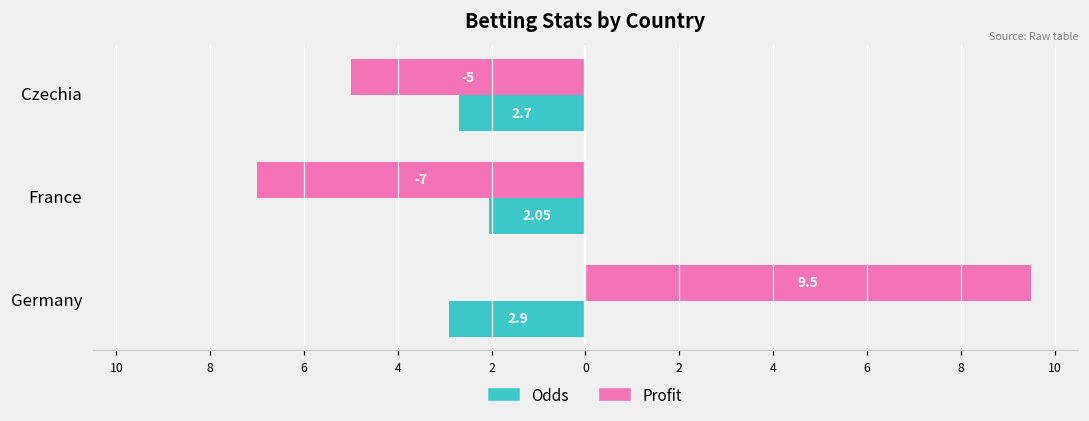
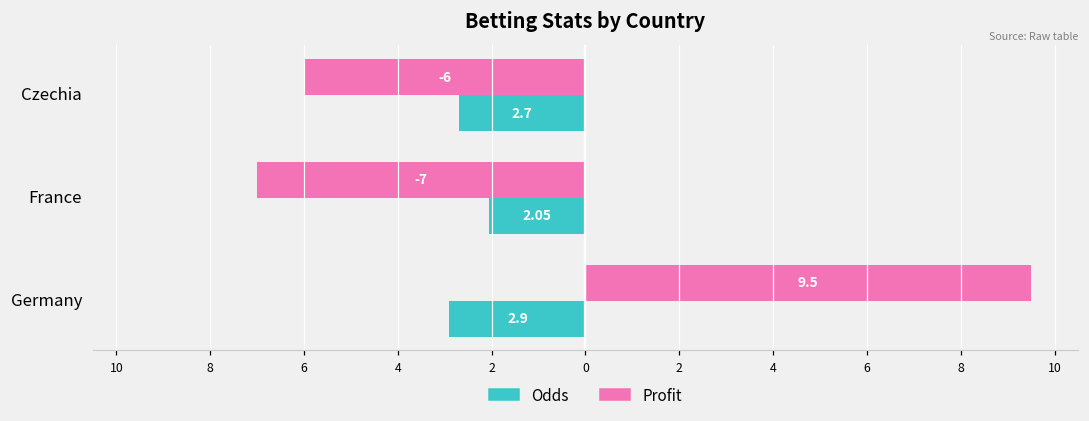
  {
    "Profit": {
-     "Czechia": -5,
+     "Czechia": -6,
      "France": -7,
      "Germany": 9.5
    }
  }
